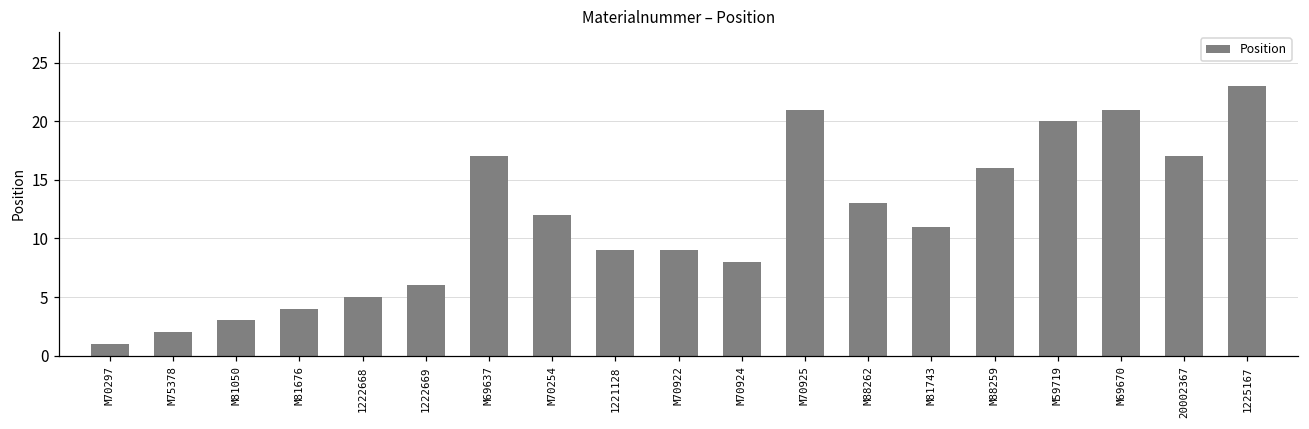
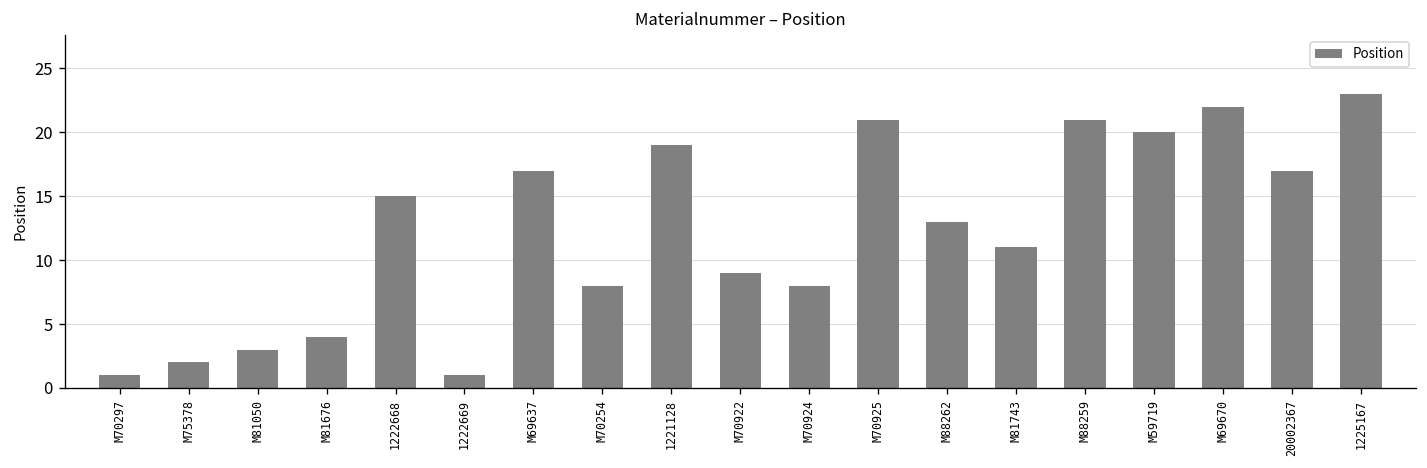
  {
    "M70297": 1,
    "M75378": 2,
    "M81050": 3,
    "M81676": 4,
-   "1222668": 5,
-   "1222669": 6,
+   "1222668": 15,
+   "1222669": 1,
    "M69637": 17,
-   "M70254": 12,
-   "1221128": 9,
+   "M70254": 8,
+   "1221128": 19,
    "M70922": 9,
    "M70924": 8,
    "M70925": 21,
    "M88262": 13,
    "M81743": 11,
-   "M88259": 16,
+   "M88259": 21,
    "M59719": 20,
-   "M69670": 21,
+   "M69670": 22,
    "20002367": 17,
    "1225167": 23
  }
